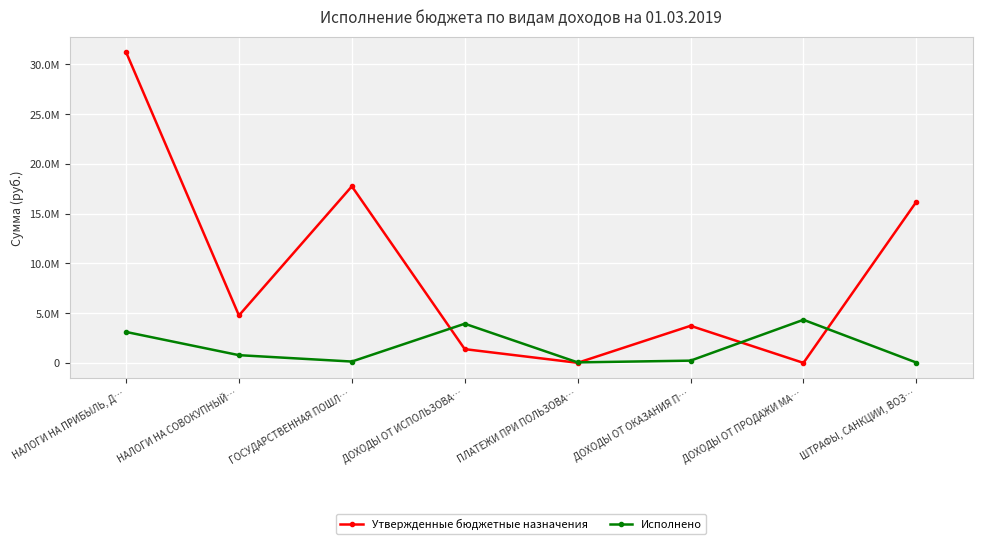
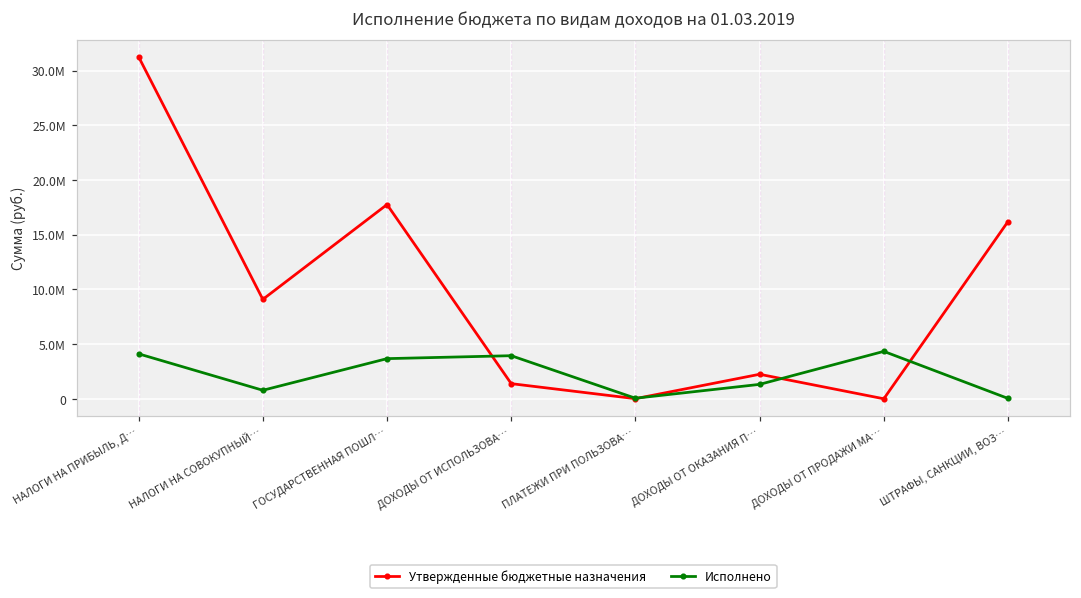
  {
    "Утвержденные бюджетные назначения": {
      "НАЛОГИ НА ПРИБЫЛЬ, Д…": 31000000,
-     "НАЛОГИ НА СОВОКУПНЫЙ…": 5000000,
+     "НАЛОГИ НА СОВОКУПНЫЙ…": 9000000,
      "ГОСУДАРСТВЕННАЯ ПОШЛ…": 18000000,
      "ДОХОДЫ ОТ ИСПОЛЬЗОВА…": 1000000,
-     "ДОХОДЫ ОТ ОКАЗАНИЯ П…": 4000000,
+     "ДОХОДЫ ОТ ОКАЗАНИЯ П…": 2000000,
      "ДОХОДЫ ОТ ПРОДАЖИ МА…": 0,
      "ШТРАФЫ, САНКЦИИ, ВОЗ…": 16000000
    },
    "Исполнено": {
-     "НАЛОГИ НА ПРИБЫЛЬ, Д…": 3000000,
+     "НАЛОГИ НА ПРИБЫЛЬ, Д…": 4000000,
      "НАЛОГИ НА СОВОКУПНЫЙ…": 1000000,
-     "ГОСУДАРСТВЕННАЯ ПОШЛ…": 0,
+     "ГОСУДАРСТВЕННАЯ ПОШЛ…": 4000000,
      "ДОХОДЫ ОТ ИСПОЛЬЗОВА…": 4000000,
-     "ДОХОДЫ ОТ ОКАЗАНИЯ П…": 0,
+     "ДОХОДЫ ОТ ОКАЗАНИЯ П…": 1000000,
      "ДОХОДЫ ОТ ПРОДАЖИ МА…": 4000000,
      "ШТРАФЫ, САНКЦИИ, ВОЗ…": 0
    }
  }
